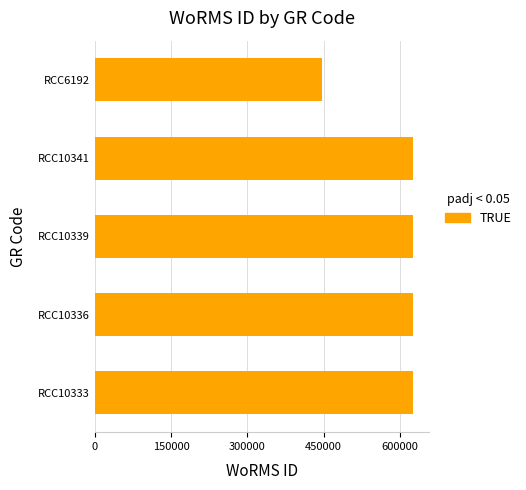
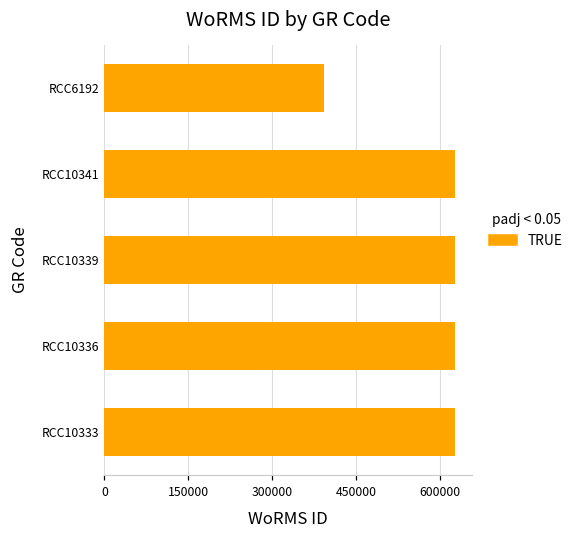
  {
-   "RCC6192": 450000,
+   "RCC6192": 390000,
    "RCC10341": 630000,
    "RCC10339": 630000,
    "RCC10336": 630000,
    "RCC10333": 630000
  }
